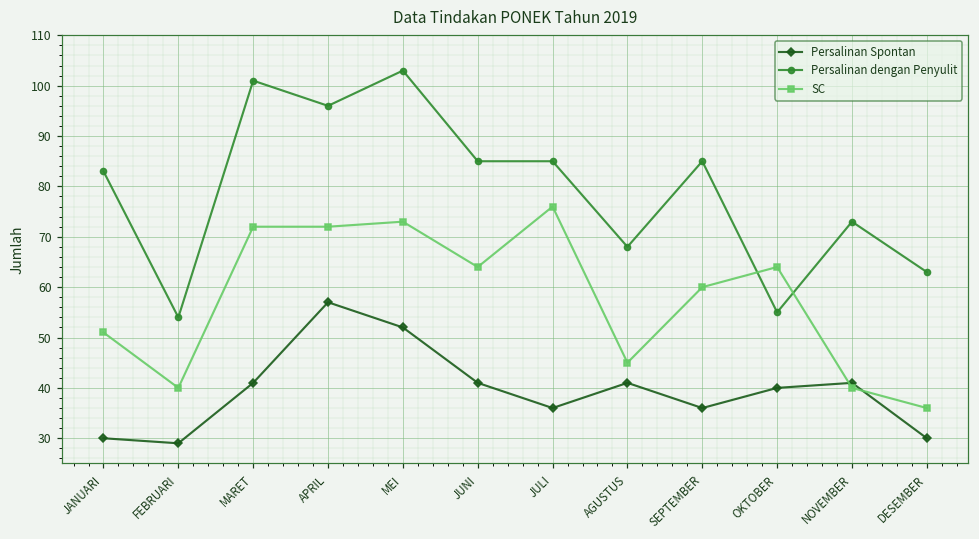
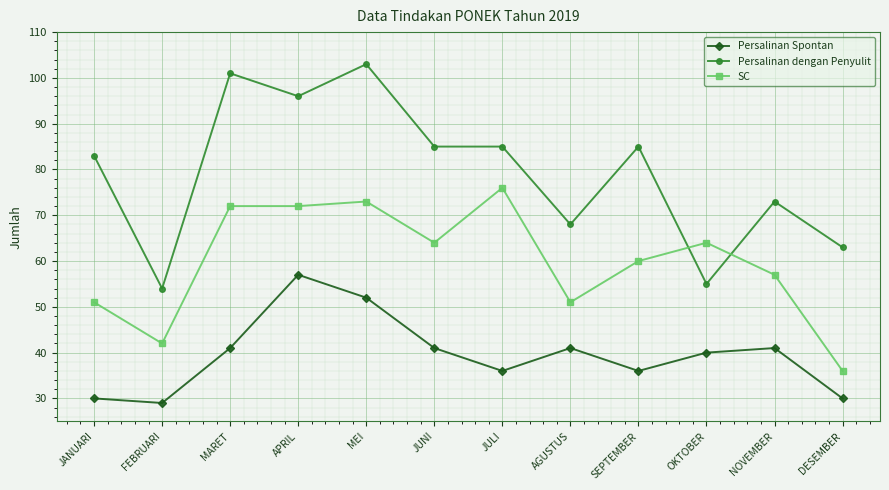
  {
    "SC": {
      "JANUARI": 51,
-     "FEBRUARI": 40,
+     "FEBRUARI": 42,
      "MARET": 72,
      "APRIL": 72,
      "MEI": 73,
      "JUNI": 64,
      "JULI": 76,
-     "AGUSTUS": 45,
+     "AGUSTUS": 51,
      "SEPTEMBER": 60,
      "OKTOBER": 64,
-     "NOVEMBER": 40,
+     "NOVEMBER": 57,
      "DESEMBER": 36
    }
  }
